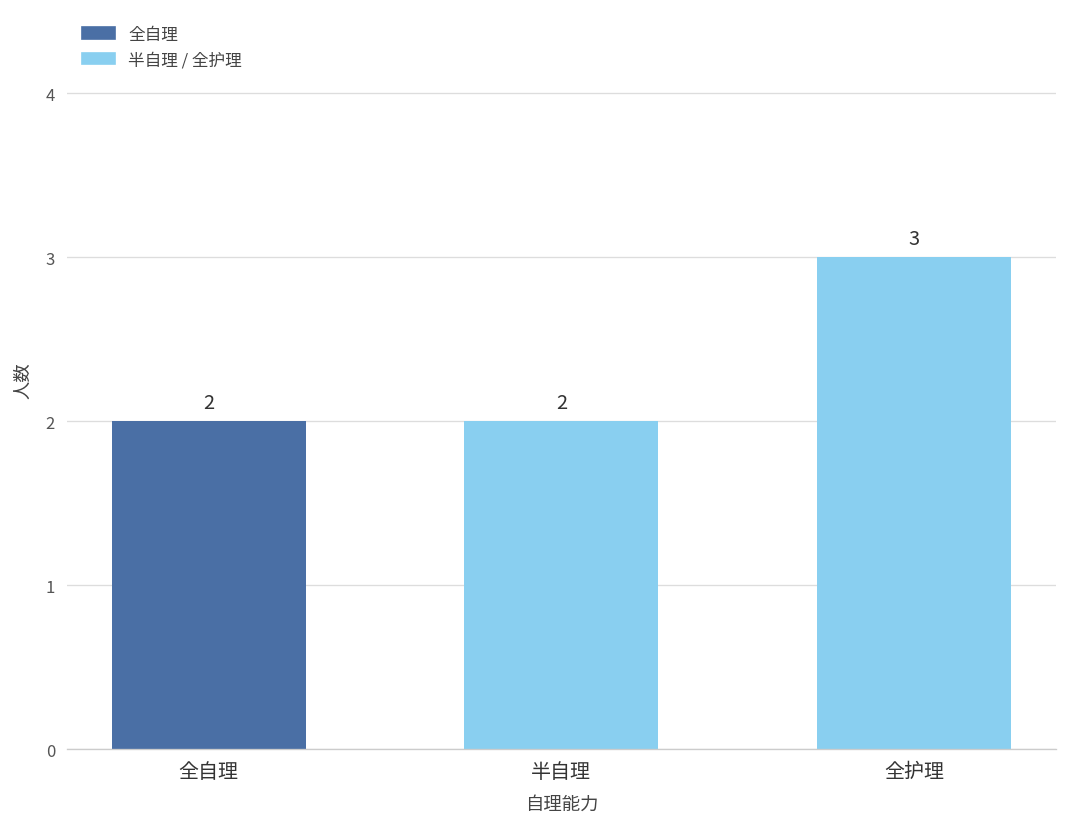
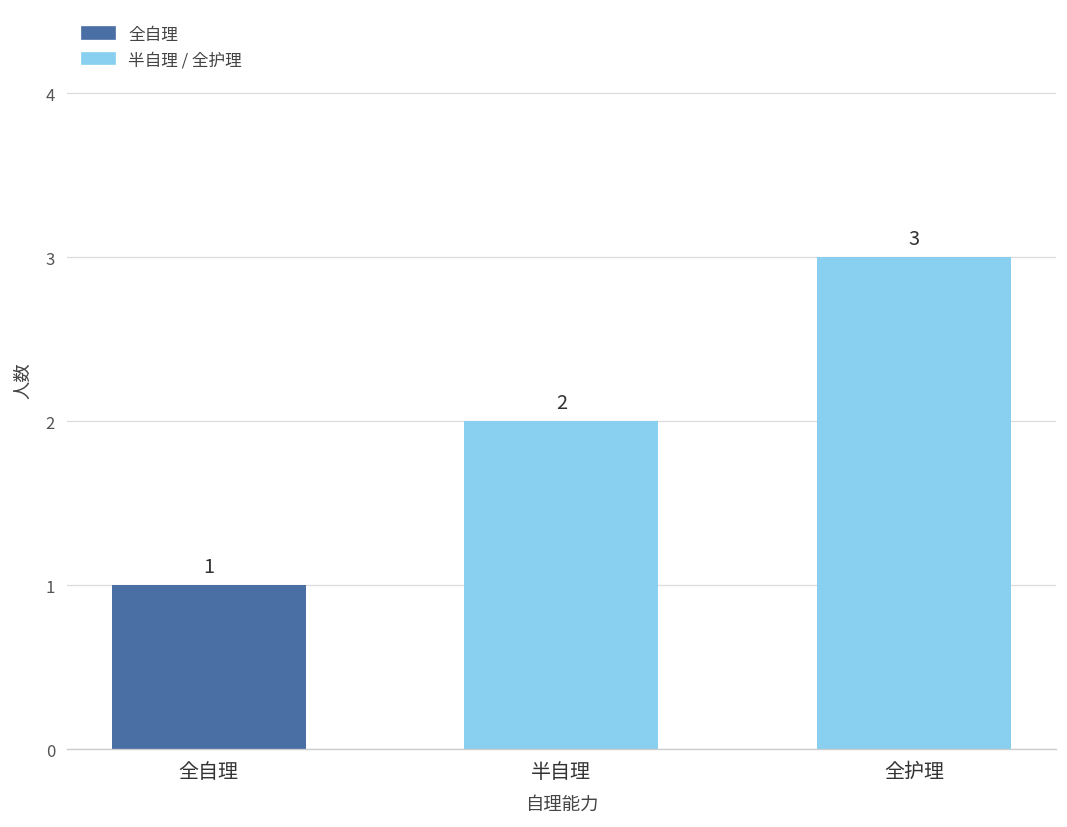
  {
-   "全自理": 2,
+   "全自理": 1,
    "半自理": 2,
    "全护理": 3
  }
